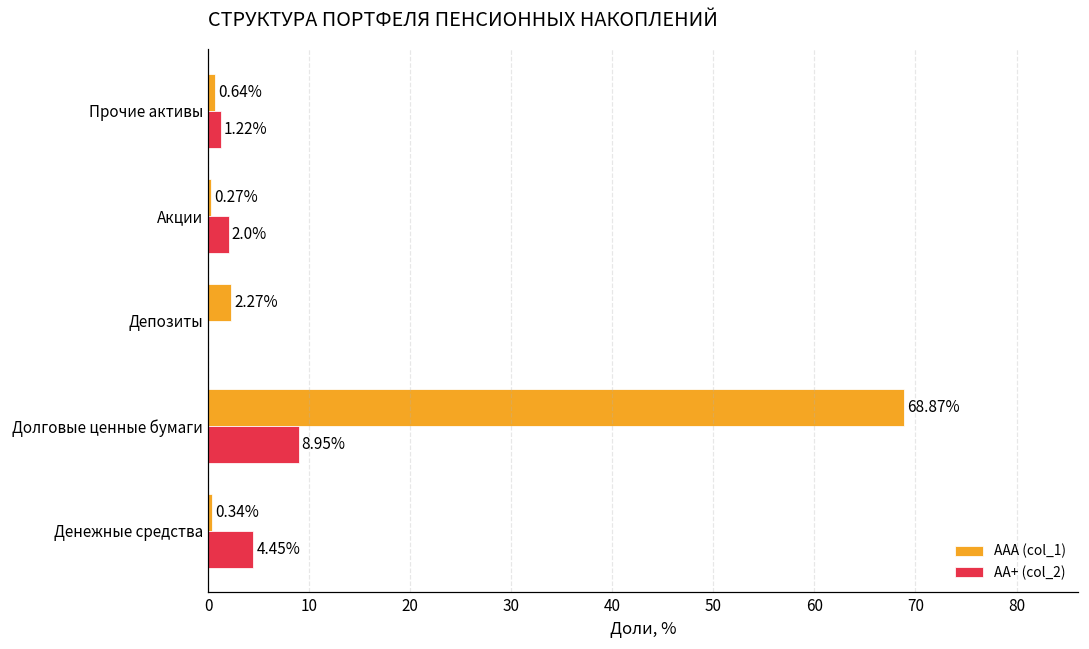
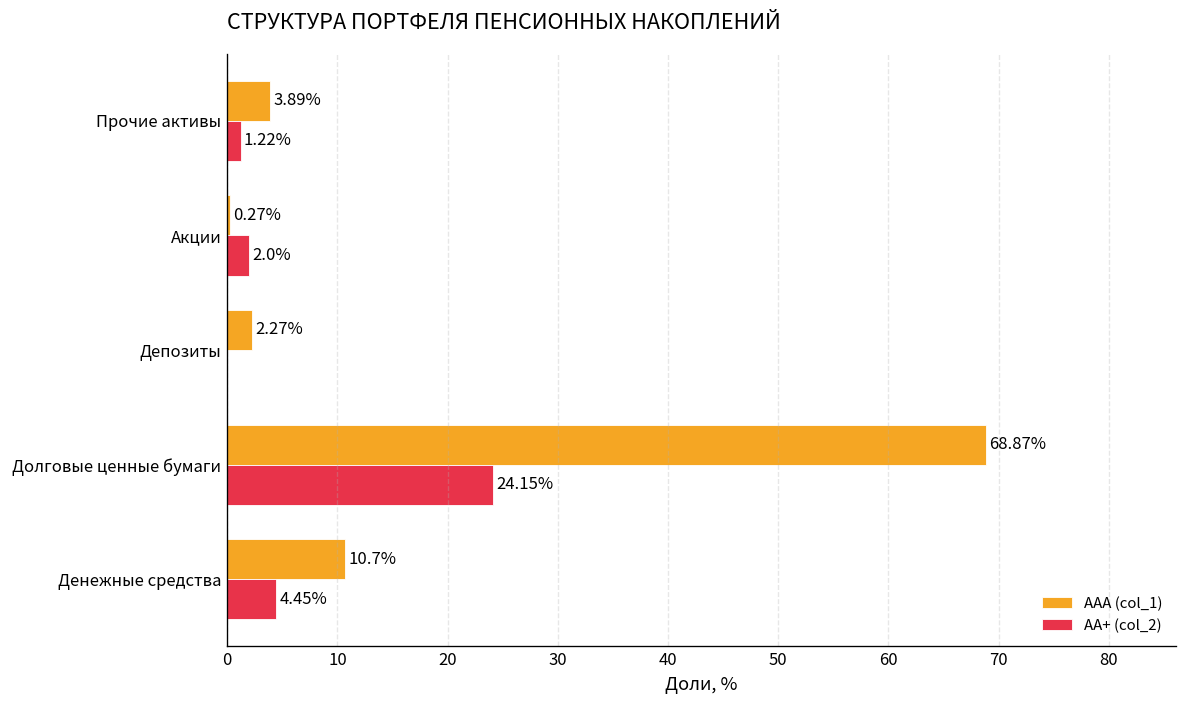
  {
    "ААА (col_1)": {
-     "Прочие активы": "0.64%",
+     "Прочие активы": "3.89%",
      "Акции": "0.27%",
      "Депозиты": "2.27%",
      "Долговые ценные бумаги": "68.87%",
-     "Денежные средства": "0.34%"
+     "Денежные средства": "10.7%"
    },
    "АА+ (col_2)": {
      "Прочие активы": "1.22%",
      "Акции": "2.0%",
-     "Долговые ценные бумаги": "8.95%",
+     "Долговые ценные бумаги": "24.15%",
      "Денежные средства": "4.45%"
    }
  }
